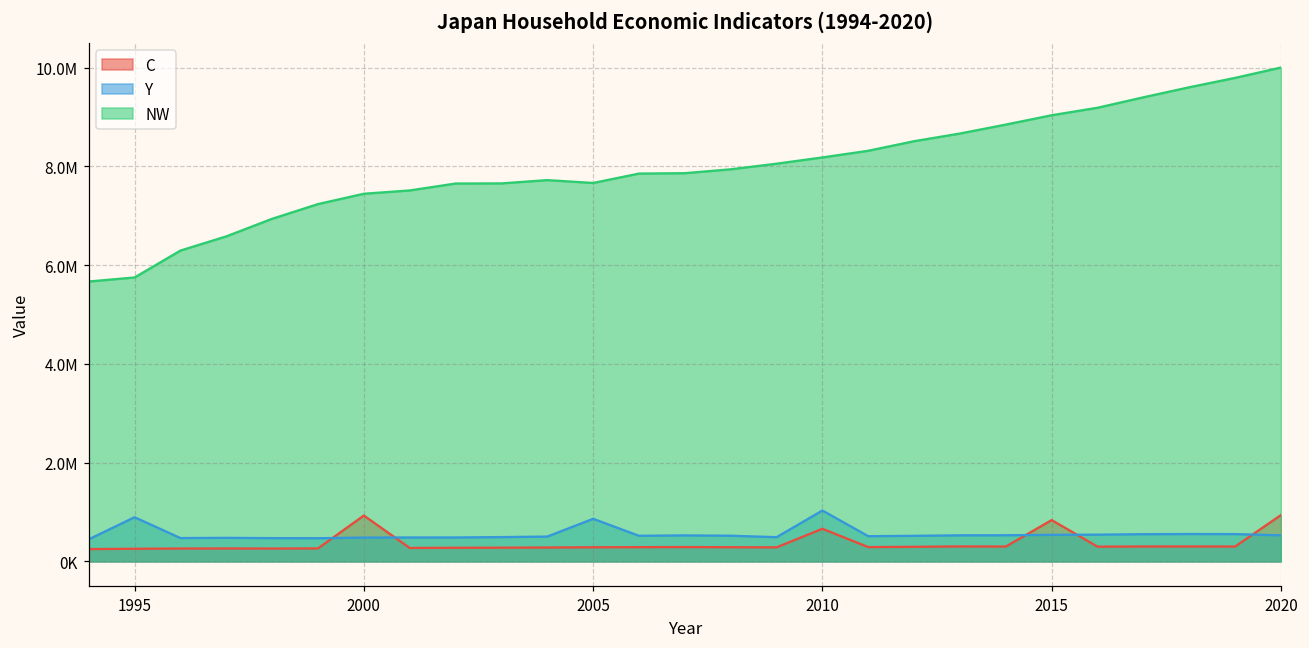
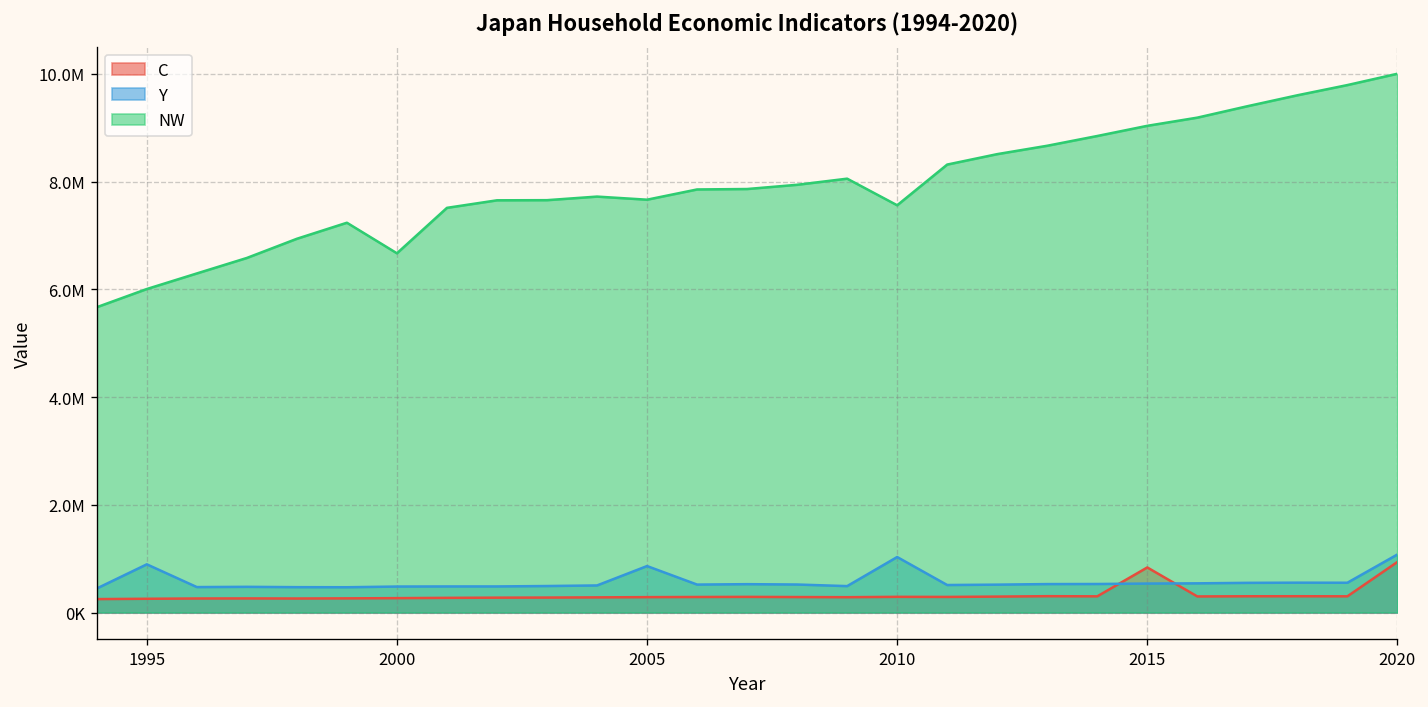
  {
    "C": {
      "1995": 300000,
-     "2000": 900000,
+     "2000": 300000,
      "2005": 300000,
-     "2010": 700000,
+     "2010": 300000,
      "2015": 800000,
      "2020": 900000
    },
    "Y": {
      "1995": 900000,
      "2000": 500000,
      "2005": 900000,
      "2010": 1000000,
      "2015": 500000,
-     "2020": 500000
+     "2020": 1100000
    },
    "NW": {
-     "1995": 5800000,
-     "2000": 7400000,
+     "1995": 6000000,
+     "2000": 6700000,
      "2005": 7700000,
-     "2010": 8200000,
+     "2010": 7600000,
      "2015": 9000000,
      "2020": 10000000
    }
  }
